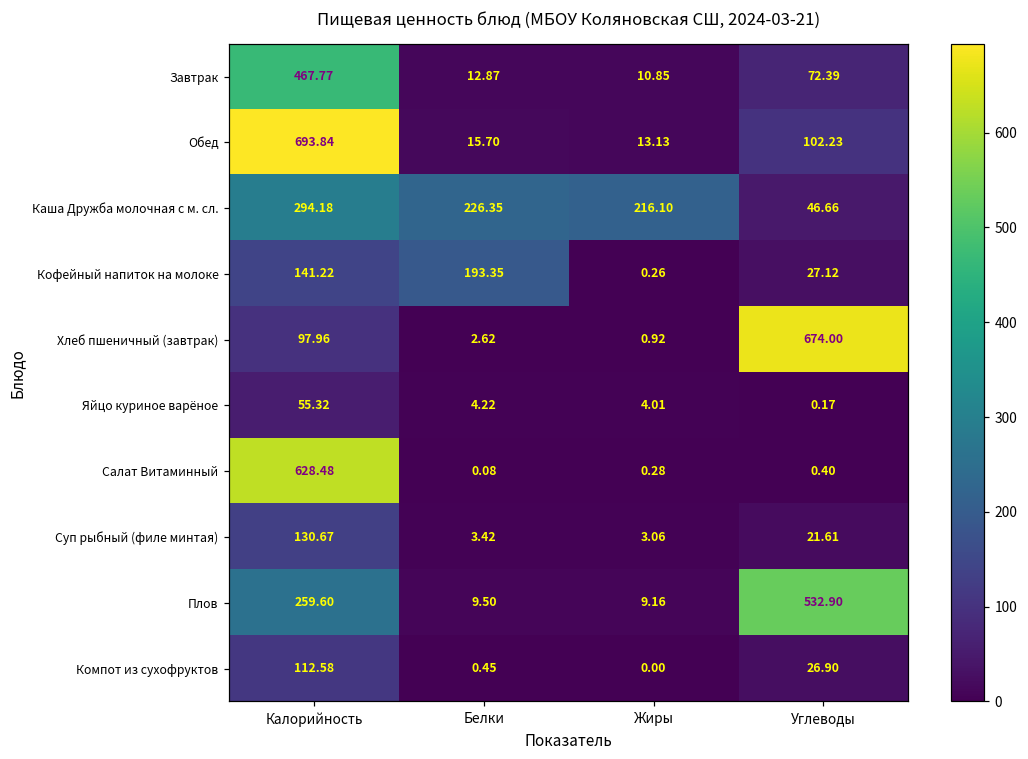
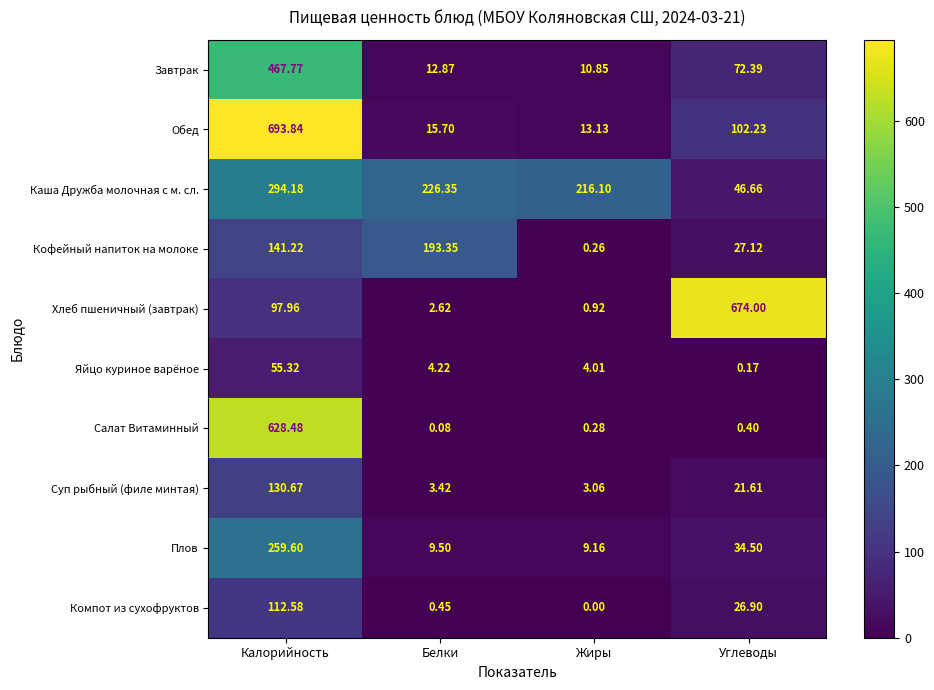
  {
    "Завтрак": {
      "Калорийность": 467.77,
      "Белки": 12.87,
      "Жиры": 10.85,
      "Углеводы": 72.39
    },
    "Обед": {
      "Калорийность": 693.84,
      "Белки": 15.70,
      "Жиры": 13.13,
      "Углеводы": 102.23
    },
    "Каша Дружба молочная с м. сл.": {
      "Калорийность": 294.18,
      "Белки": 226.35,
      "Жиры": 216.10,
      "Углеводы": 46.66
    },
    "Кофейный напиток на молоке": {
      "Калорийность": 141.22,
      "Белки": 193.35,
      "Жиры": 0.26,
      "Углеводы": 27.12
    },
    "Хлеб пшеничный (завтрак)": {
      "Калорийность": 97.96,
      "Белки": 2.62,
      "Жиры": 0.92,
      "Углеводы": 674.00
    },
    "Яйцо куриное варёное": {
      "Калорийность": 55.32,
      "Белки": 4.22,
      "Жиры": 4.01,
      "Углеводы": 0.17
    },
    "Салат Витаминный": {
      "Калорийность": 628.48,
      "Белки": 0.08,
      "Жиры": 0.28,
      "Углеводы": 0.40
    },
    "Суп рыбный (филе минтая)": {
      "Калорийность": 130.67,
      "Белки": 3.42,
      "Жиры": 3.06,
      "Углеводы": 21.61
    },
    "Плов": {
      "Калорийность": 259.60,
      "Белки": 9.50,
      "Жиры": 9.16,
-     "Углеводы": 532.90
+     "Углеводы": 34.50
    },
    "Компот из сухофруктов": {
      "Калорийность": 112.58,
      "Белки": 0.45,
      "Жиры": 0.00,
      "Углеводы": 26.90
    }
  }
